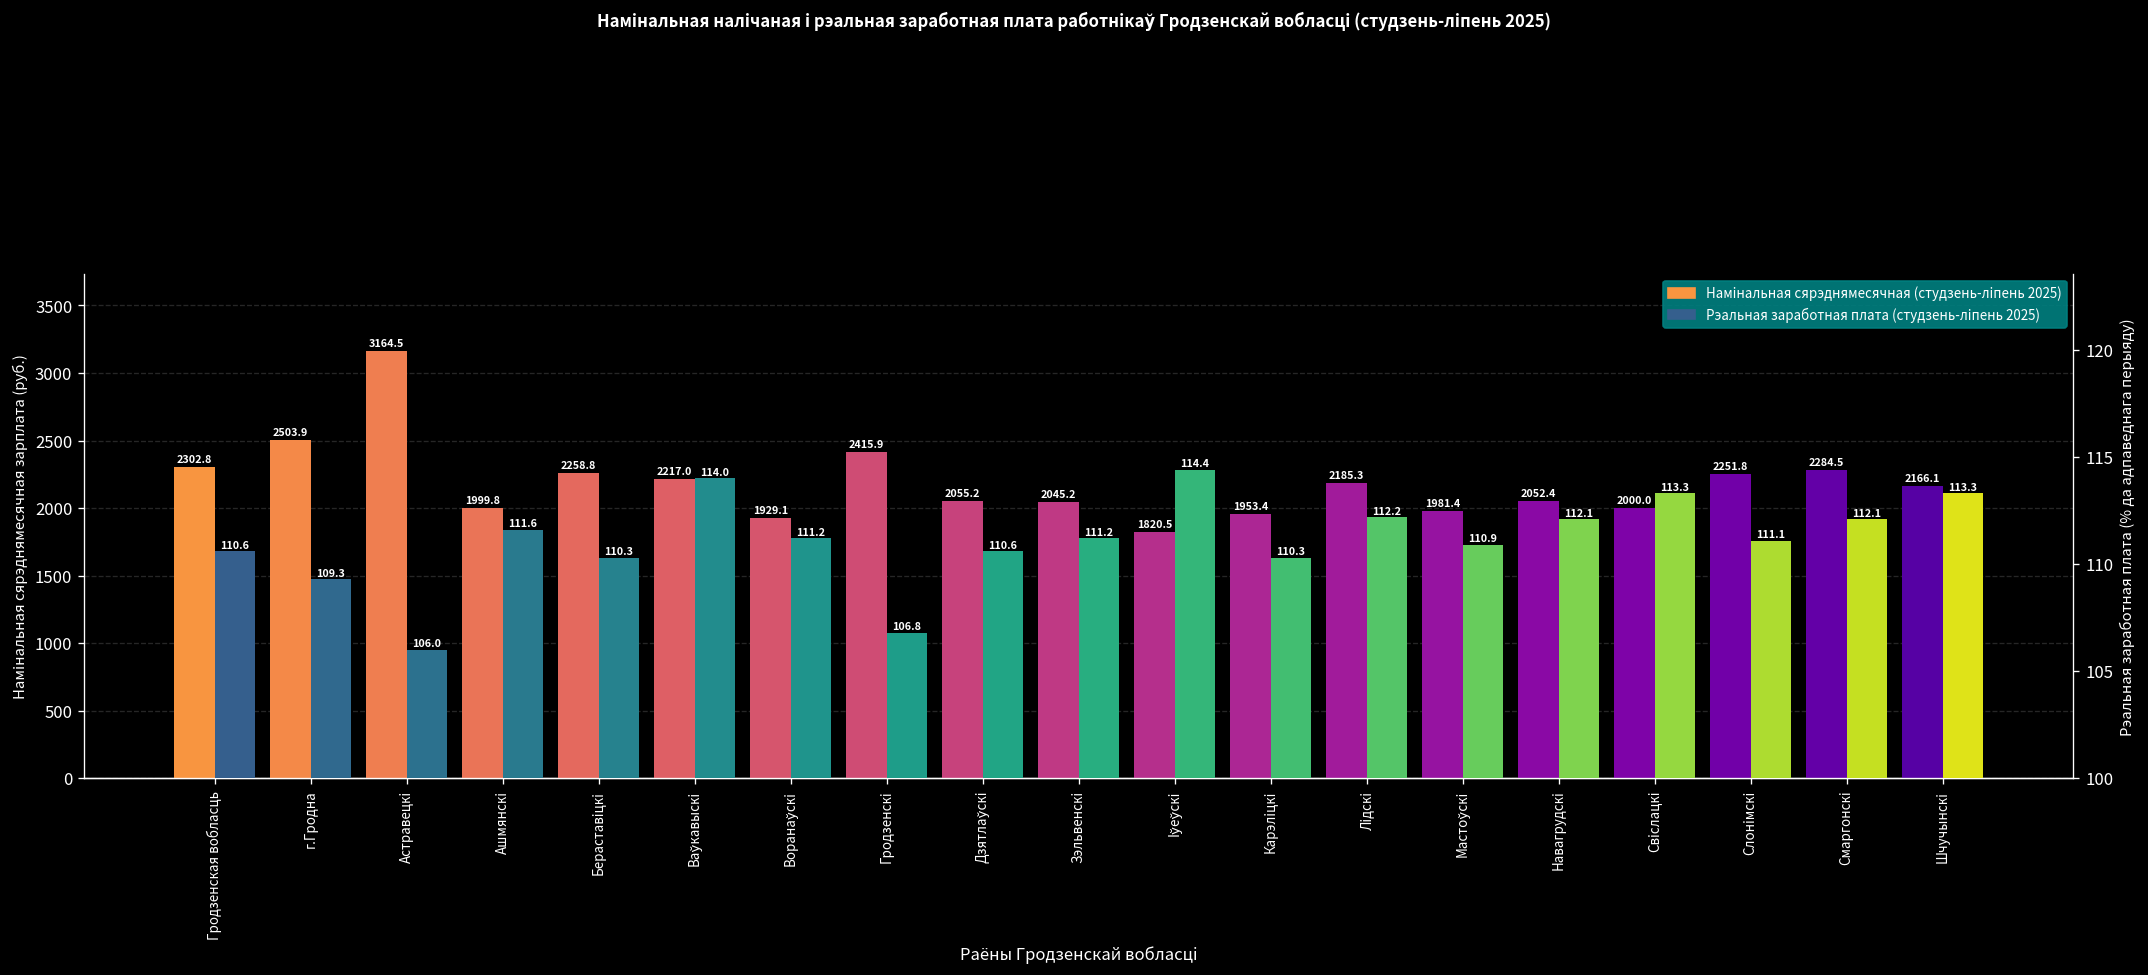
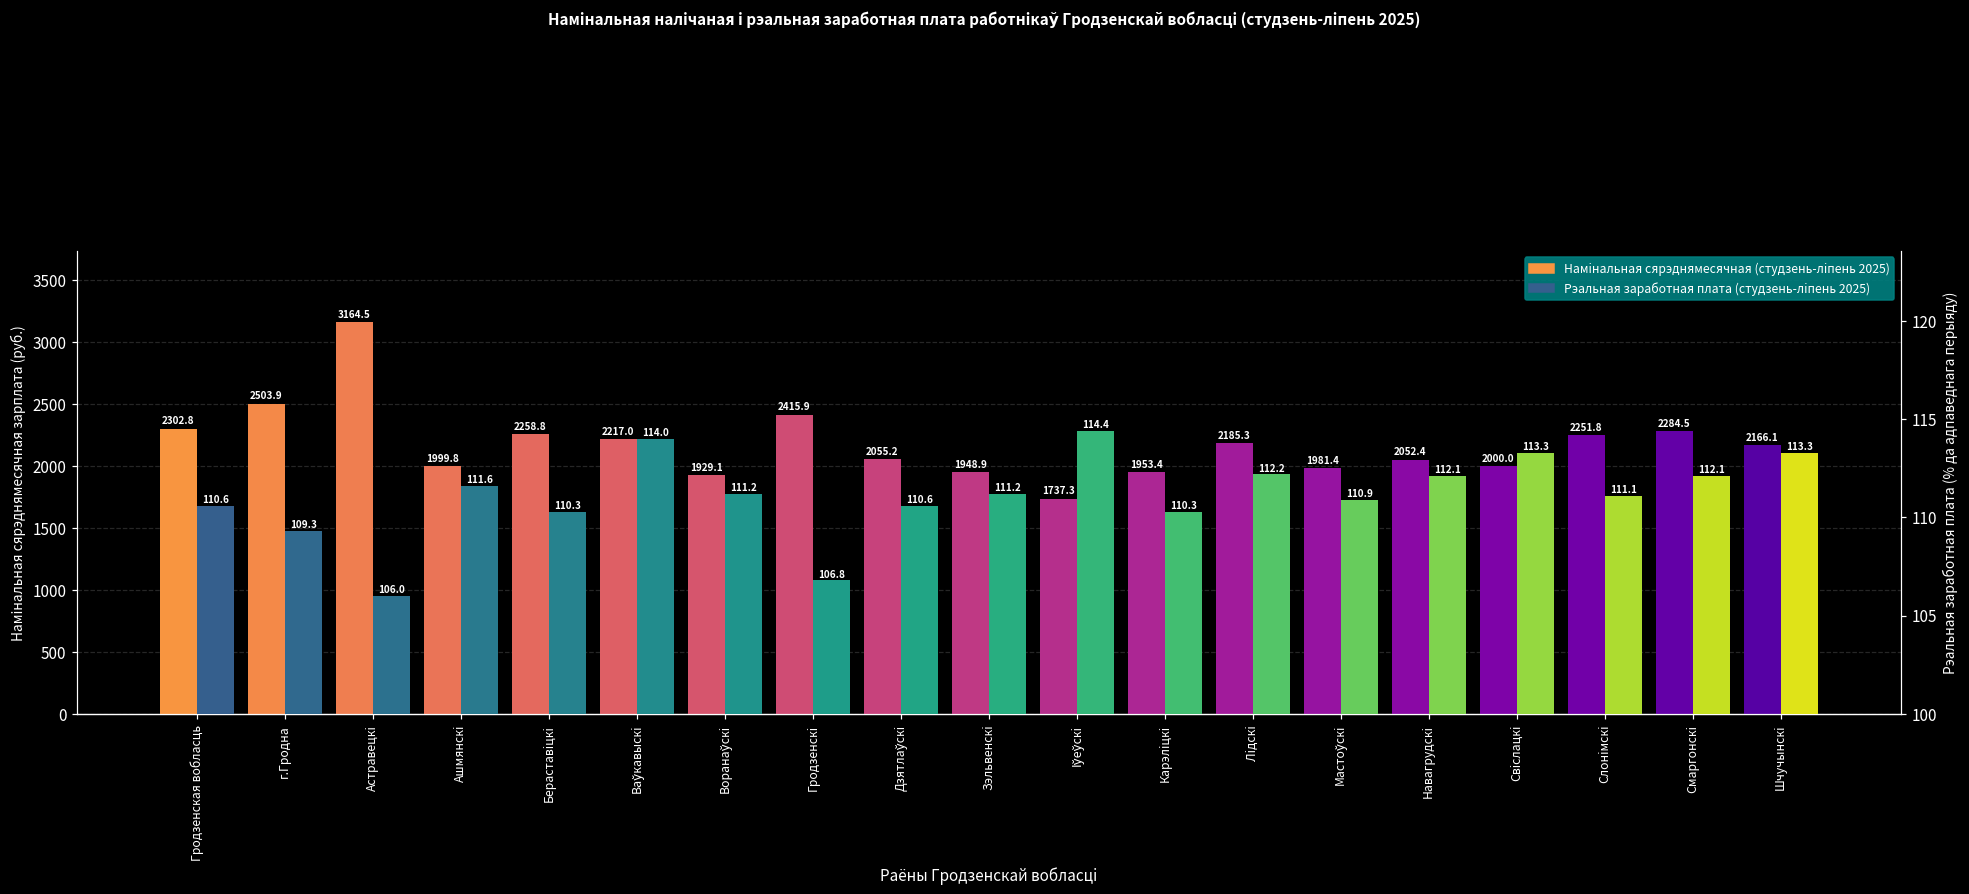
  {
    "Намiнальная сярэднямесячная (студзень-лiпень 2025)": {
      "Гродзенская вобласць": 2302.8,
      "г.Гродна": 2503.9,
      "Астравецкi": 3164.5,
      "Ашмянскi": 1999.8,
      "Бераставiцкi": 2258.8,
      "Ваўкавыскi": 2217.0,
      "Воранаўскi": 1929.1,
      "Гродзенскi": 2415.9,
      "Дзятлаўскi": 2055.2,
-     "Зэльвенскi": 2045.2,
-     "Iўеўскi": 1820.5,
+     "Зэльвенскi": 1948.9,
+     "Iўеўскi": 1737.3,
      "Карэлiцкi": 1953.4,
      "Лiдскi": 2185.3,
      "Мастоўскi": 1981.4,
      "Навагрудскi": 2052.4,
      "Свiслацкi": 2000.0,
      "Слонiмскi": 2251.8,
      "Смаргонскi": 2284.5,
      "Шчучынскi": 2166.1
    },
    "Рэальная заработная плата (студзень-лiпень 2025)": {
      "Гродзенская вобласць": 110.6,
      "г.Гродна": 109.3,
      "Астравецкi": 106.0,
      "Ашмянскi": 111.6,
      "Бераставiцкi": 110.3,
      "Ваўкавыскi": 114.0,
      "Воранаўскi": 111.2,
      "Гродзенскi": 106.8,
      "Дзятлаўскi": 110.6,
      "Зэльвенскi": 111.2,
      "Iўеўскi": 114.4,
      "Карэлiцкi": 110.3,
      "Лiдскi": 112.2,
      "Мастоўскi": 110.9,
      "Навагрудскi": 112.1,
      "Свiслацкi": 113.3,
      "Слонiмскi": 111.1,
      "Смаргонскi": 112.1,
      "Шчучынскi": 113.3
    }
  }
